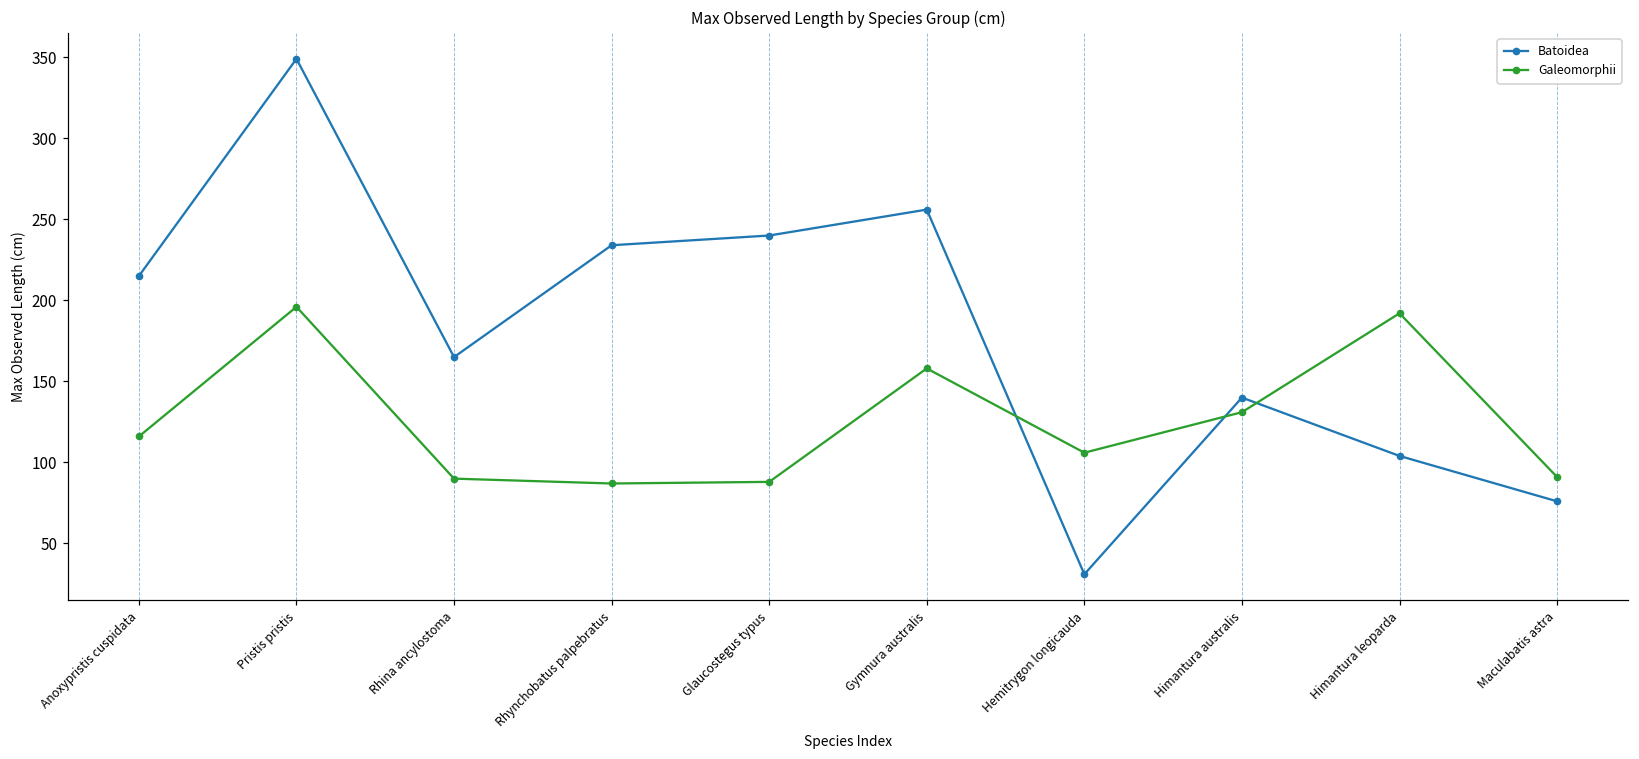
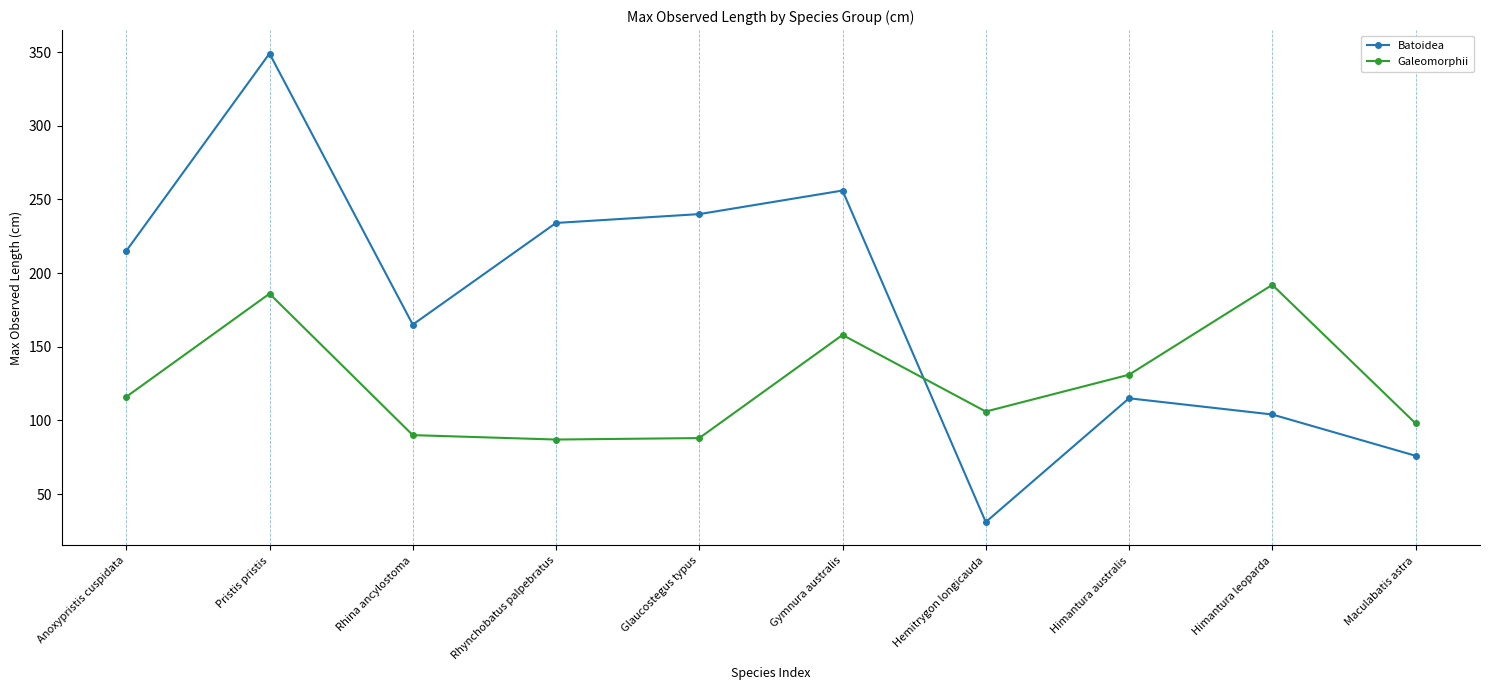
  {
    "Batoidea": {
      "Anoxypristis cuspidata": 215,
      "Pristis pristis": 349,
      "Rhina ancylostoma": 165,
      "Rhynchobatus palpebratus": 234,
      "Glaucostegus typus": 240,
      "Gymnura australis": 256,
      "Hemitrygon longicauda": 31,
-     "Himantura australis": 140,
+     "Himantura australis": 115,
      "Himantura leoparda": 104,
      "Maculabatis astra": 76
    },
    "Galeomorphii": {
      "Anoxypristis cuspidata": 116,
-     "Pristis pristis": 196,
+     "Pristis pristis": 186,
      "Rhina ancylostoma": 90,
      "Rhynchobatus palpebratus": 87,
      "Glaucostegus typus": 88,
      "Gymnura australis": 158,
      "Hemitrygon longicauda": 106,
      "Himantura australis": 131,
      "Himantura leoparda": 192,
-     "Maculabatis astra": 91
+     "Maculabatis astra": 98
    }
  }
